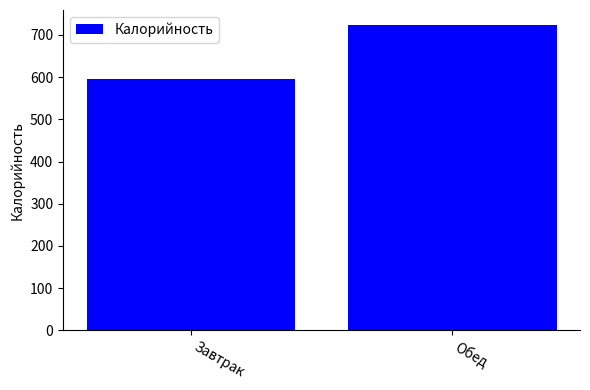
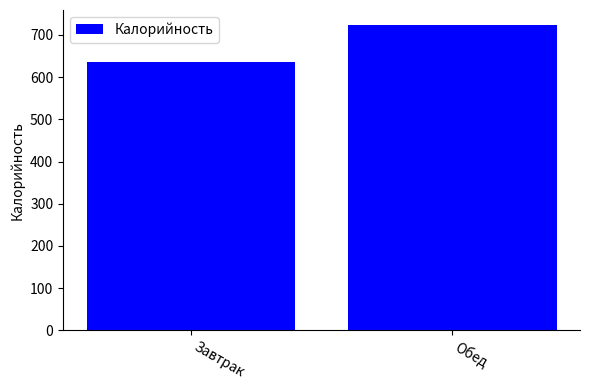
  {
-   "Завтрак": 600,
+   "Завтрак": 640,
    "Обед": 720
  }
